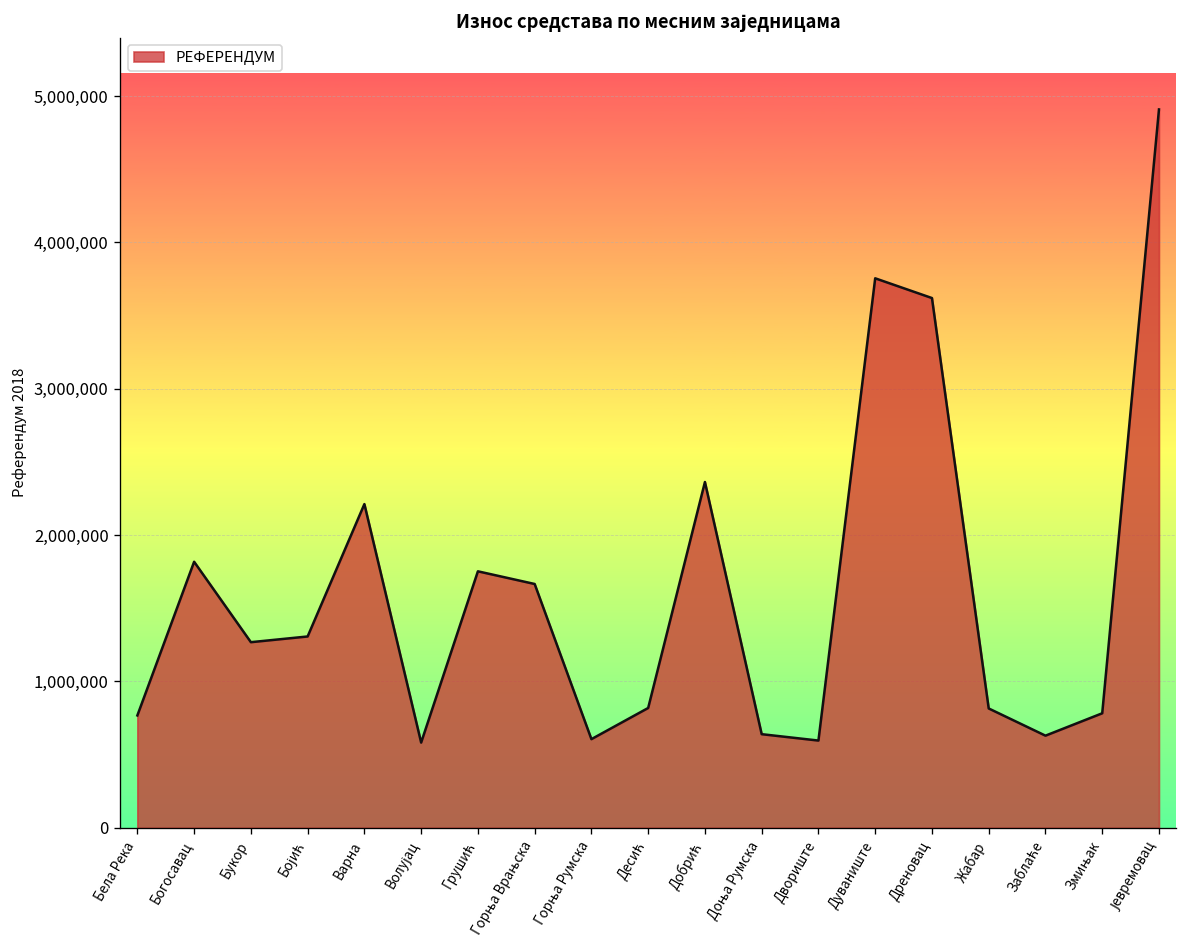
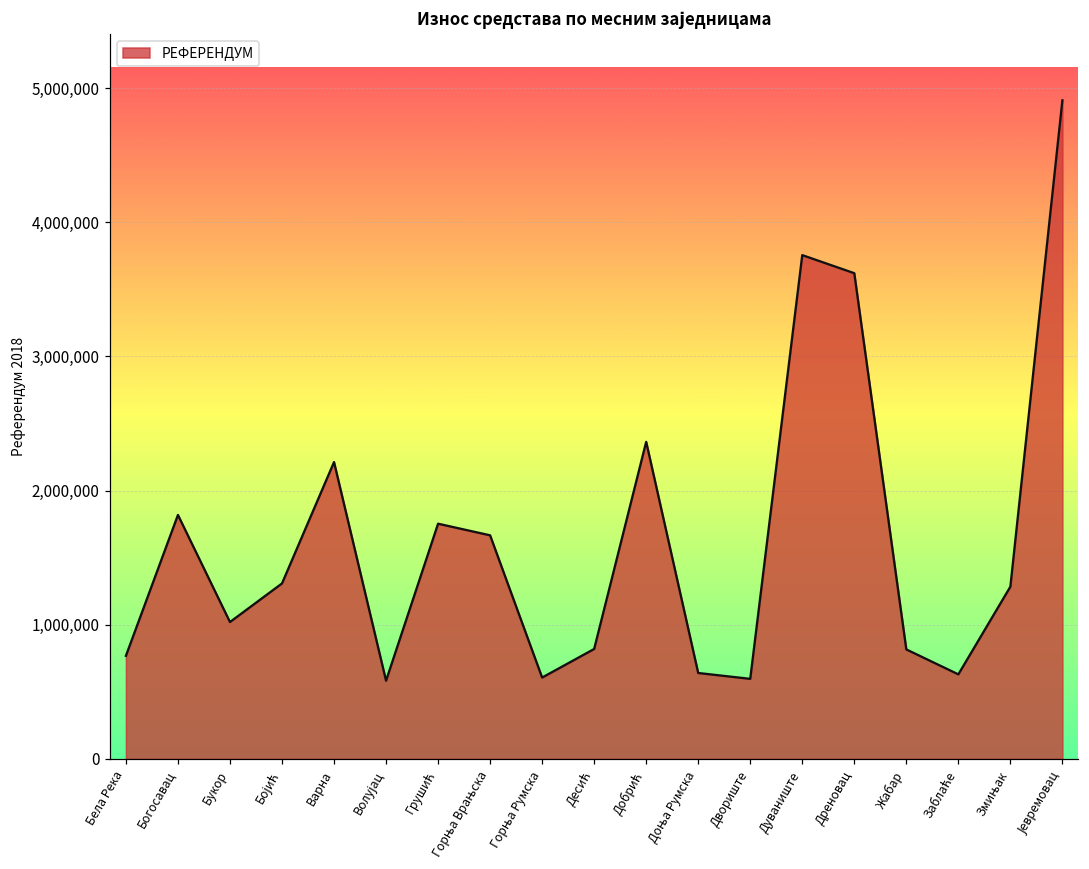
  {
    "Бела Река": "770,000",
    "Богосавац": "1,820,000",
-   "Букор": "1,270,000",
+   "Букор": "1,020,000",
    "Бојић": "1,310,000",
    "Варна": "2,210,000",
    "Волујац": "580,000",
    "Грушић": "1,750,000",
    "Горња Врањска": "1,670,000",
    "Горња Румска": "610,000",
    "Десић": "820,000",
    "Добрић": "2,360,000",
    "Доња Румска": "640,000",
    "Двориште": "600,000",
    "Дуваниште": "3,750,000",
    "Дреновац": "3,620,000",
    "Жабар": "820,000",
    "Заблаће": "630,000",
-   "Змињак": "780,000",
+   "Змињак": "1,280,000",
    "Јевремовац": "4,910,000"
  }
